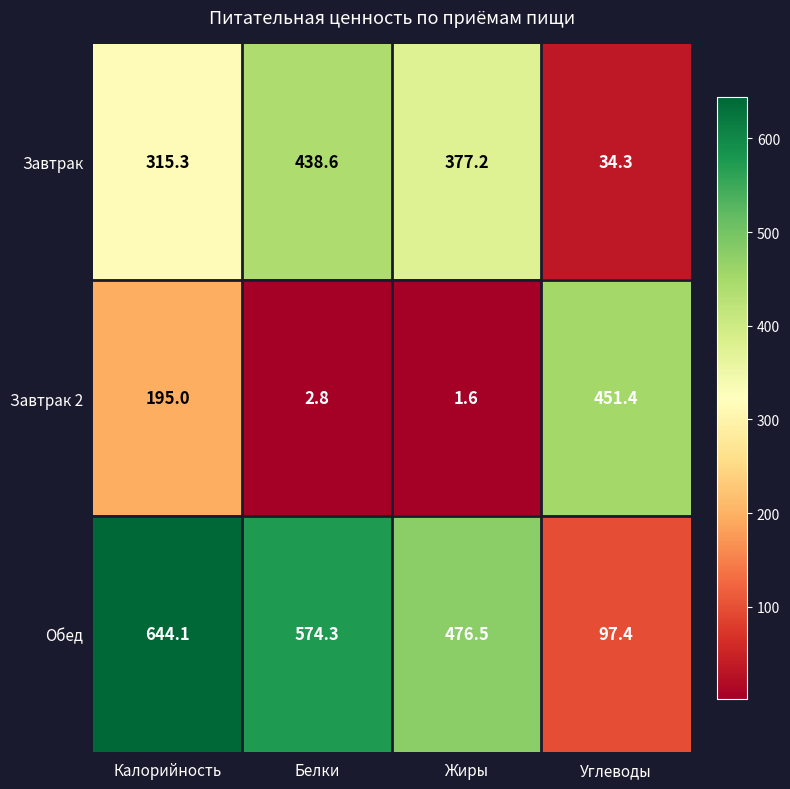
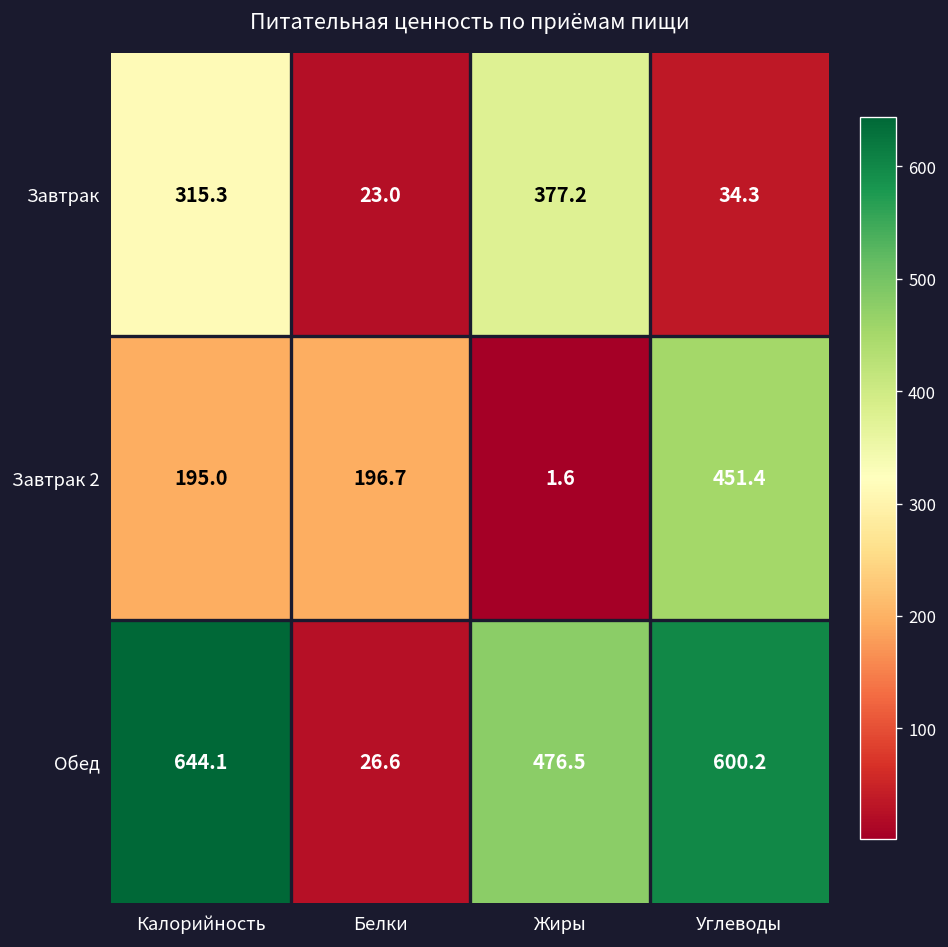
  {
    "Завтрак": {
      "Калорийность": 315.3,
-     "Белки": 438.6,
+     "Белки": 23.0,
      "Жиры": 377.2,
      "Углеводы": 34.3
    },
    "Завтрак 2": {
      "Калорийность": 195.0,
-     "Белки": 2.8,
+     "Белки": 196.7,
      "Жиры": 1.6,
      "Углеводы": 451.4
    },
    "Обед": {
      "Калорийность": 644.1,
-     "Белки": 574.3,
+     "Белки": 26.6,
      "Жиры": 476.5,
-     "Углеводы": 97.4
+     "Углеводы": 600.2
    }
  }
